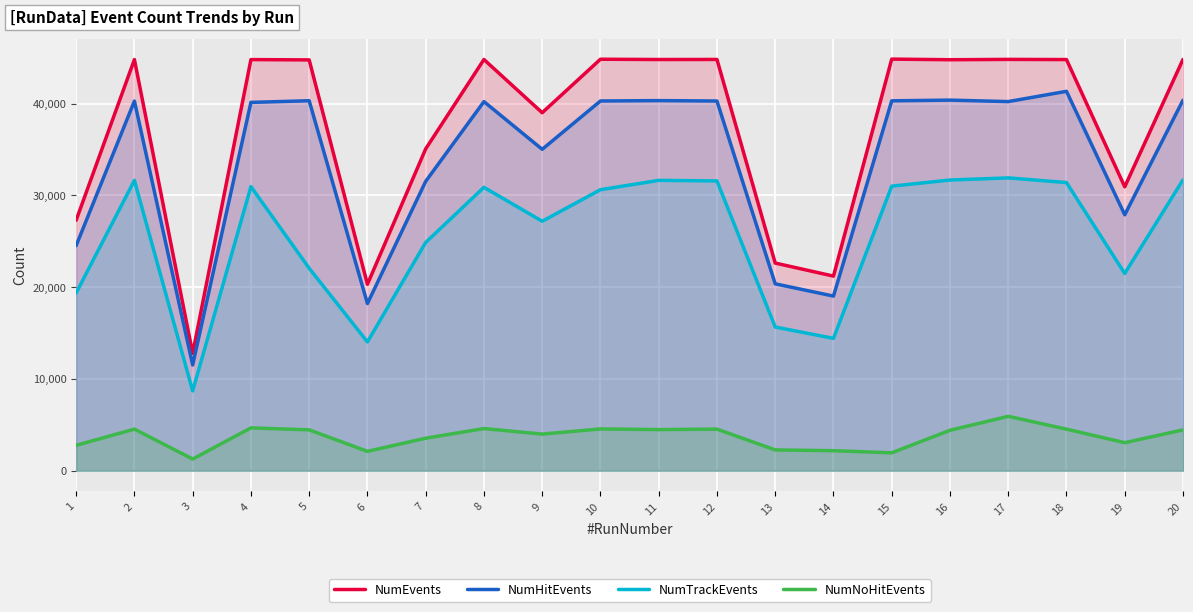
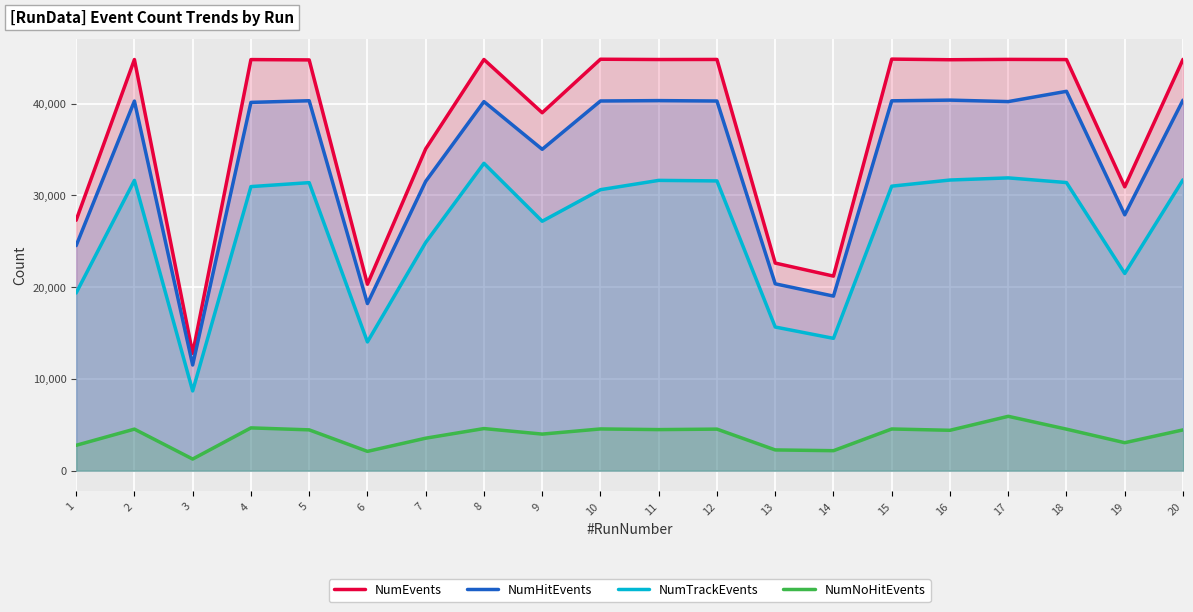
  {
    "NumEvents": {
      "1": "27,000",
      "2": "45,000",
      "3": "13,000",
      "4": "45,000",
      "5": "45,000",
      "6": "20,000",
      "7": "35,000",
      "8": "45,000",
      "9": "39,000",
      "10": "45,000",
      "11": "45,000",
      "12": "45,000",
      "13": "23,000",
      "14": "21,000",
      "15": "45,000",
      "16": "45,000",
      "17": "45,000",
      "18": "45,000",
      "19": "31,000",
      "20": "45,000"
    },
    "NumHitEvents": {
      "1": "25,000",
      "2": "40,000",
      "3": "12,000",
      "4": "40,000",
      "5": "40,000",
      "6": "18,000",
      "7": "32,000",
      "8": "40,000",
      "9": "35,000",
      "10": "40,000",
      "11": "40,000",
      "12": "40,000",
      "13": "20,000",
      "14": "19,000",
      "15": "40,000",
      "16": "40,000",
      "17": "40,000",
      "18": "41,000",
      "19": "28,000",
      "20": "40,000"
    },
    "NumTrackEvents": {
      "1": "19,000",
      "2": "32,000",
      "3": "9,000",
      "4": "31,000",
-     "5": "22,000",
+     "5": "31,000",
      "6": "14,000",
      "7": "25,000",
-     "8": "31,000",
+     "8": "34,000",
      "9": "27,000",
      "10": "31,000",
      "11": "32,000",
      "12": "32,000",
      "13": "16,000",
      "14": "14,000",
      "15": "31,000",
      "16": "32,000",
      "17": "32,000",
      "18": "31,000",
      "19": "21,000",
      "20": "32,000"
    },
    "NumNoHitEvents": {
      "1": "3,000",
      "2": "5,000",
      "3": "1,000",
      "4": "5,000",
      "5": "4,000",
      "6": "2,000",
      "7": "4,000",
      "8": "5,000",
      "9": "4,000",
      "10": "5,000",
      "11": "4,000",
      "12": "5,000",
      "13": "2,000",
      "14": "2,000",
-     "15": "2,000",
+     "15": "5,000",
      "16": "4,000",
      "17": "6,000",
      "18": "5,000",
      "19": "3,000",
      "20": "4,000"
    }
  }
